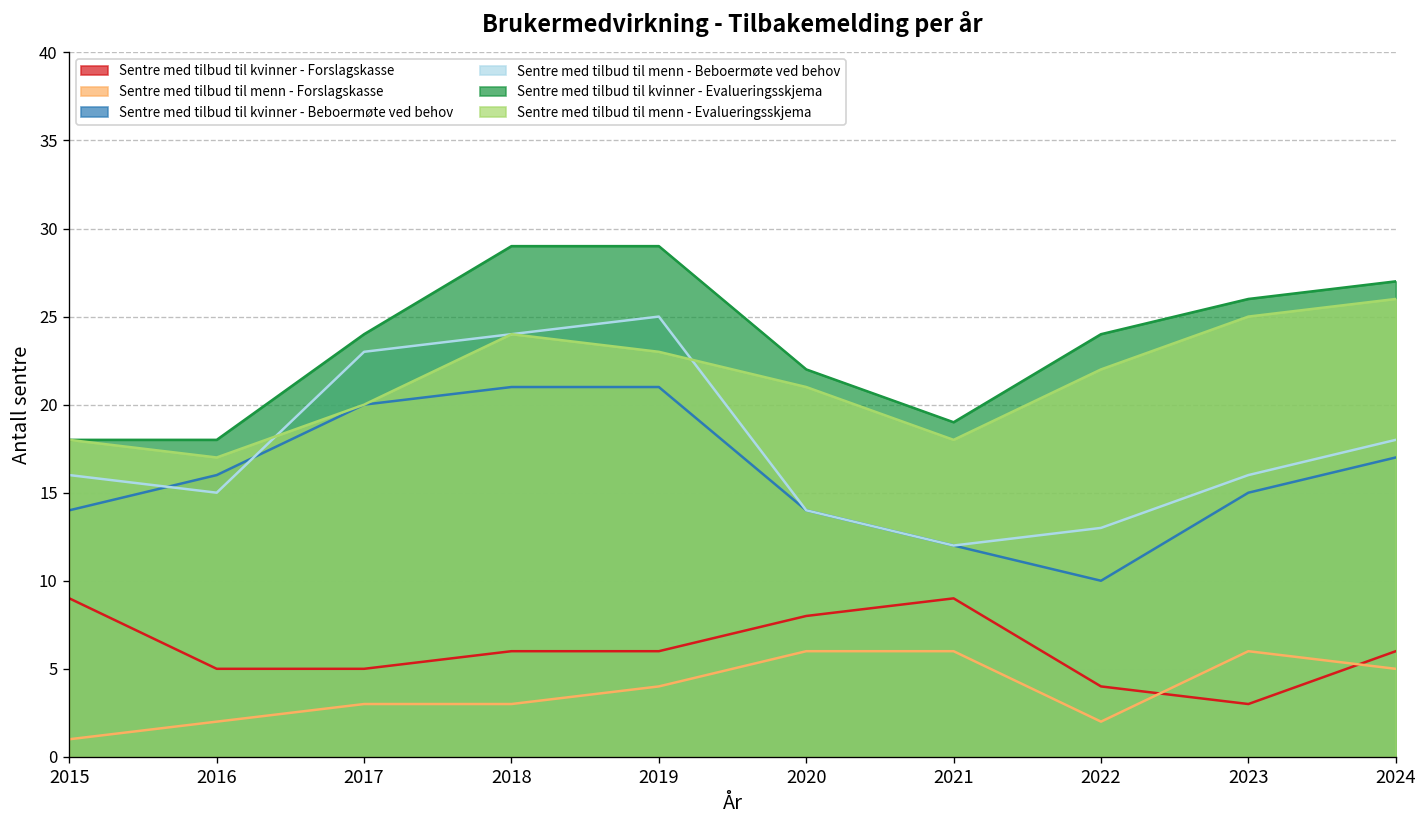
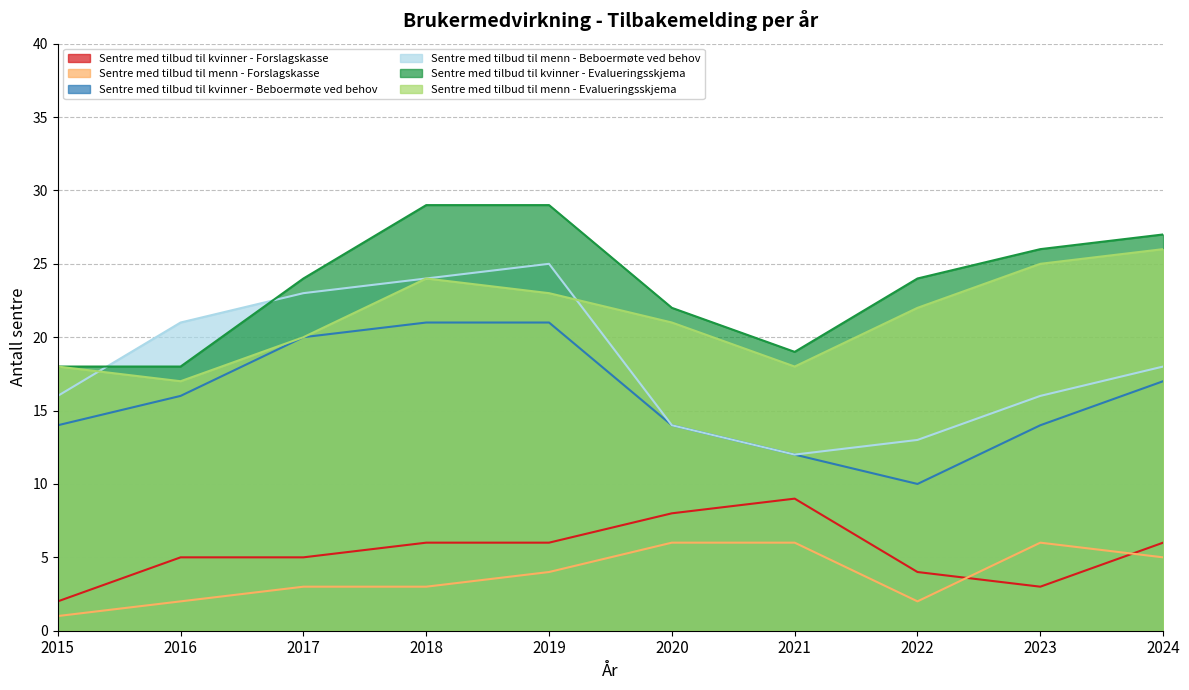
  {
    "Sentre med tilbud til kvinner - Forslagskasse": {
-     "2015": 9,
+     "2015": 2,
      "2016": 5,
      "2017": 5,
      "2018": 6,
      "2019": 6,
      "2020": 8,
      "2021": 9,
      "2022": 4,
      "2023": 3,
      "2024": 6
    },
    "Sentre med tilbud til menn - Forslagskasse": {
      "2015": 1,
      "2016": 2,
      "2017": 3,
      "2018": 3,
      "2019": 4,
      "2020": 6,
      "2021": 6,
      "2022": 2,
      "2023": 6,
      "2024": 5
    },
    "Sentre med tilbud til kvinner - Beboermøte ved behov": {
      "2015": 14,
      "2016": 16,
      "2018": 21,
      "2019": 21,
      "2022": 10,
-     "2023": 15,
+     "2023": 14,
      "2024": 17
    },
    "Sentre med tilbud til menn - Beboermøte ved behov": {
      "2015": 16,
-     "2016": 15,
+     "2016": 21,
      "2017": 23,
      "2019": 25,
      "2022": 13,
      "2023": 16,
      "2024": 18
    },
    "Sentre med tilbud til kvinner - Evalueringsskjema": {
      "2016": 18,
      "2017": 24,
      "2018": 29,
      "2019": 29,
      "2020": 22,
      "2021": 19,
      "2022": 24,
      "2023": 26,
      "2024": 27
    },
    "Sentre med tilbud til menn - Evalueringsskjema": {
      "2016": 17,
      "2019": 23,
      "2020": 21,
      "2021": 18,
      "2022": 22,
      "2023": 25,
      "2024": 26
    }
  }
